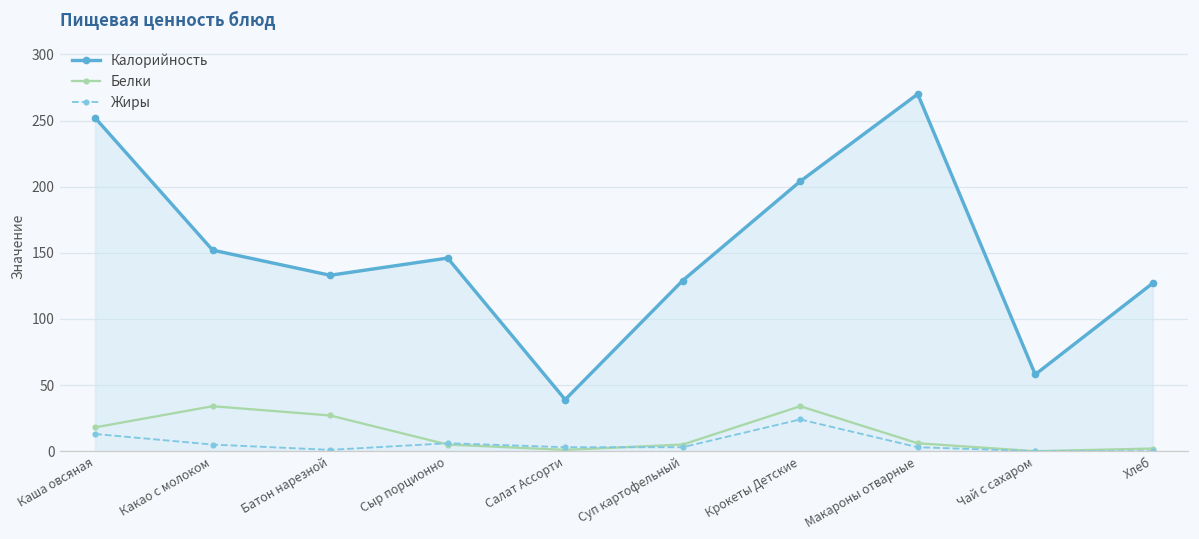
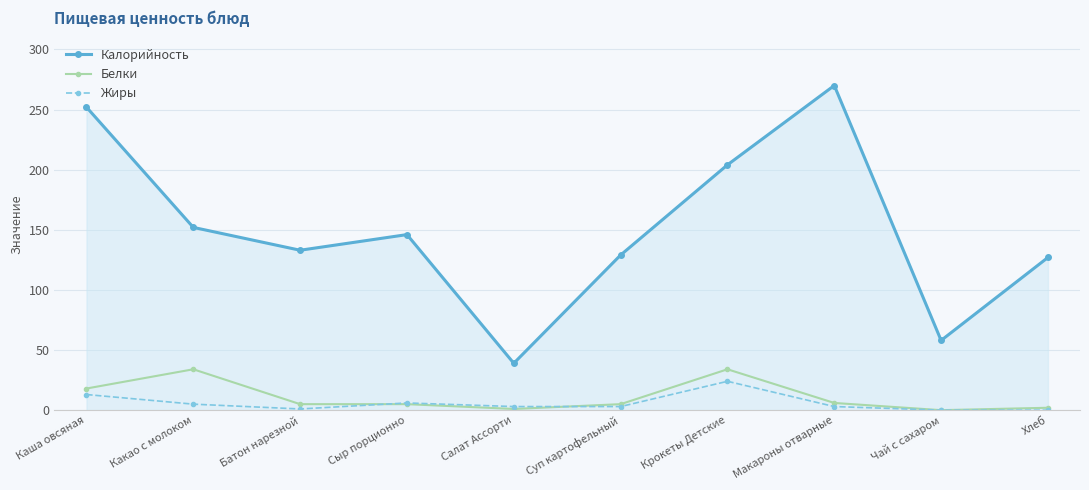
  {
    "Белки": {
      "Каша овсяная": 18,
      "Какао с молоком": 34,
-     "Батон нарезной": 27,
+     "Батон нарезной": 5,
      "Крокеты Детские": 34,
      "Макароны отварные": 6
    }
  }
